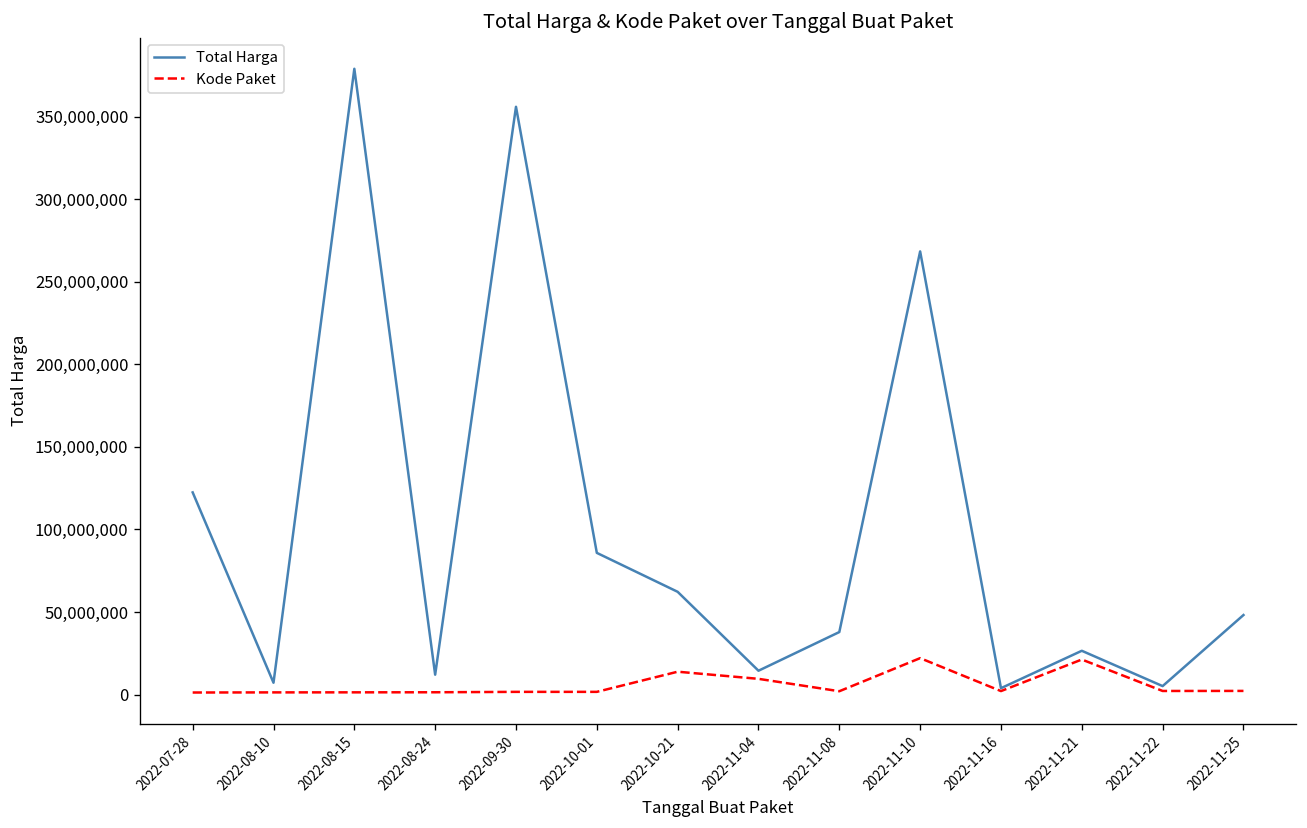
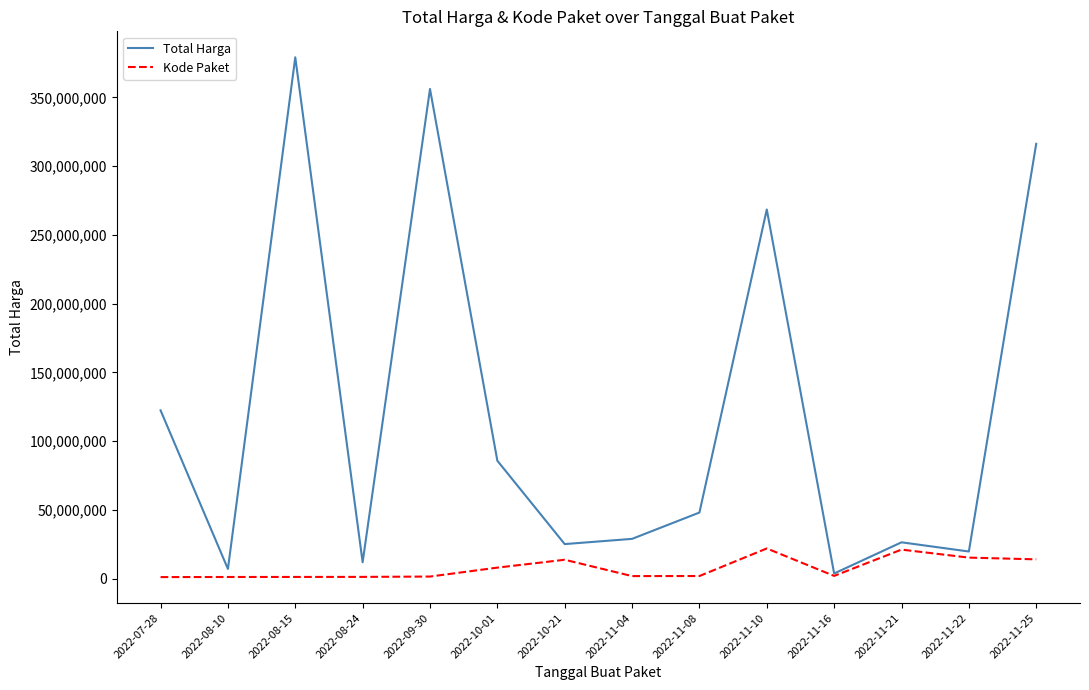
  {
    "Total Harga": {
      "2022-07-28": "122,000,000",
      "2022-08-10": "7,000,000",
      "2022-08-15": "379,000,000",
      "2022-08-24": "12,000,000",
      "2022-09-30": "356,000,000",
      "2022-10-01": "86,000,000",
-     "2022-10-21": "62,000,000",
-     "2022-11-04": "14,000,000",
-     "2022-11-08": "38,000,000",
+     "2022-10-21": "25,000,000",
+     "2022-11-04": "29,000,000",
+     "2022-11-08": "48,000,000",
      "2022-11-10": "268,000,000",
      "2022-11-21": "26,000,000",
-     "2022-11-22": "5,000,000",
-     "2022-11-25": "48,000,000"
+     "2022-11-22": "20,000,000",
+     "2022-11-25": "316,000,000"
    },
    "Kode Paket": {
      "2022-07-28": "1,000,000",
      "2022-08-10": "1,000,000",
      "2022-08-15": "1,000,000",
      "2022-08-24": "1,000,000",
      "2022-09-30": "2,000,000",
-     "2022-10-01": "2,000,000",
+     "2022-10-01": "8,000,000",
      "2022-10-21": "14,000,000",
-     "2022-11-04": "9,000,000",
+     "2022-11-04": "2,000,000",
      "2022-11-08": "2,000,000",
      "2022-11-10": "22,000,000",
      "2022-11-21": "21,000,000",
-     "2022-11-22": "2,000,000",
-     "2022-11-25": "2,000,000"
+     "2022-11-22": "15,000,000",
+     "2022-11-25": "14,000,000"
    }
  }
